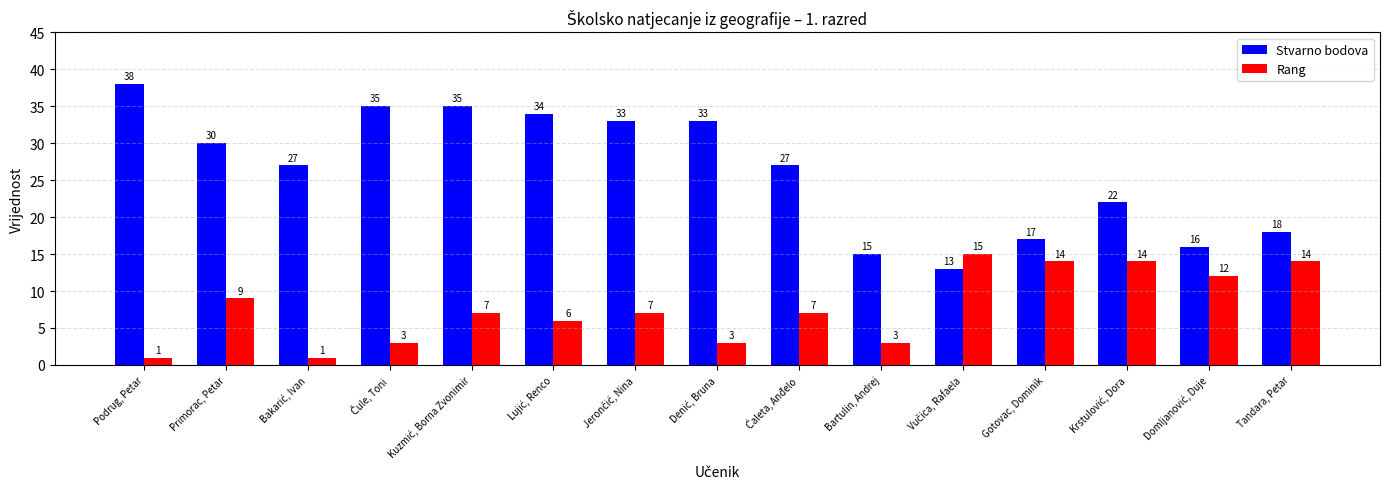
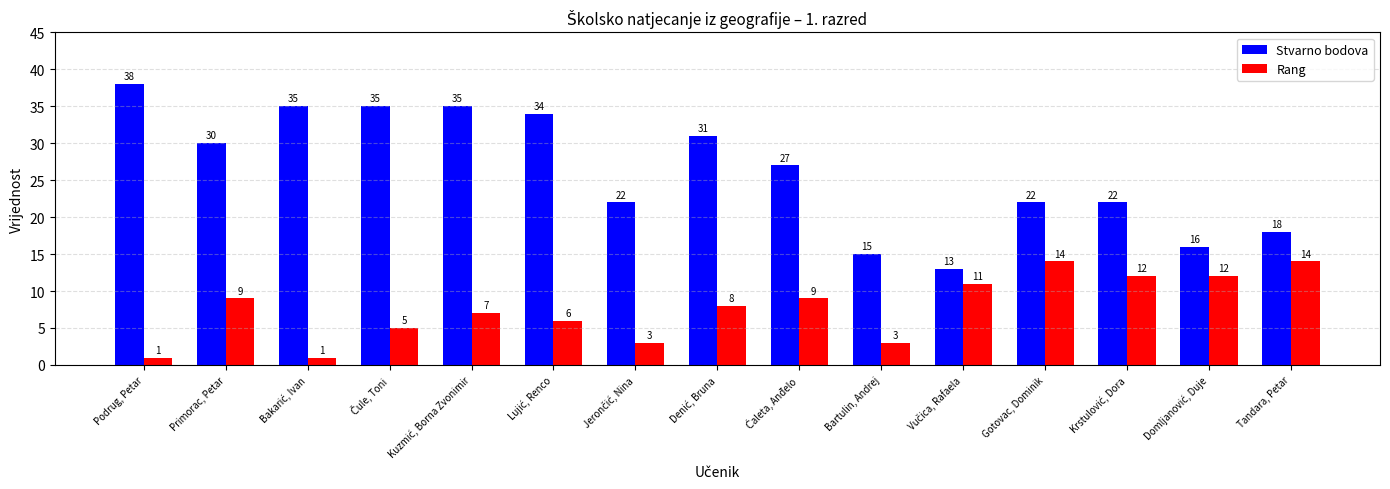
  {
    "Stvarno bodova": {
      "Podrug, Petar": 38,
      "Primorac, Petar": 30,
-     "Bakarić, Ivan": 27,
+     "Bakarić, Ivan": 35,
      "Čule, Toni": 35,
      "Kuzmić, Borna Zvonimir": 35,
      "Lujić, Renco": 34,
-     "Jerončić, Nina": 33,
-     "Denić, Bruna": 33,
+     "Jerončić, Nina": 22,
+     "Denić, Bruna": 31,
      "Ćaleta, Anđelo": 27,
      "Bartulin, Andrej": 15,
      "Vučica, Rafaela": 13,
-     "Gotovac, Dominik": 17,
+     "Gotovac, Dominik": 22,
      "Krstulović, Dora": 22,
      "Domljanović, Duje": 16,
      "Tandara, Petar": 18
    },
    "Rang": {
      "Podrug, Petar": 1,
      "Primorac, Petar": 9,
      "Bakarić, Ivan": 1,
-     "Čule, Toni": 3,
+     "Čule, Toni": 5,
      "Kuzmić, Borna Zvonimir": 7,
      "Lujić, Renco": 6,
-     "Jerončić, Nina": 7,
-     "Denić, Bruna": 3,
-     "Ćaleta, Anđelo": 7,
+     "Jerončić, Nina": 3,
+     "Denić, Bruna": 8,
+     "Ćaleta, Anđelo": 9,
      "Bartulin, Andrej": 3,
-     "Vučica, Rafaela": 15,
+     "Vučica, Rafaela": 11,
      "Gotovac, Dominik": 14,
-     "Krstulović, Dora": 14,
+     "Krstulović, Dora": 12,
      "Domljanović, Duje": 12,
      "Tandara, Petar": 14
    }
  }
